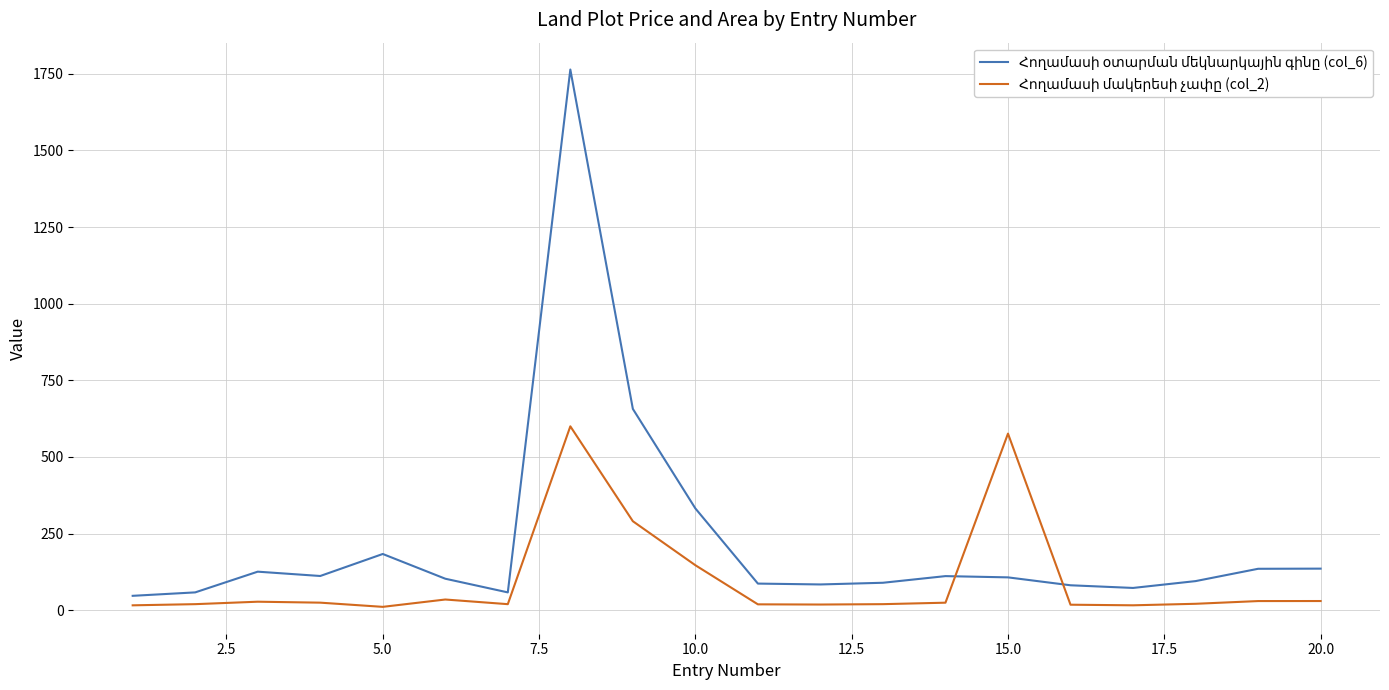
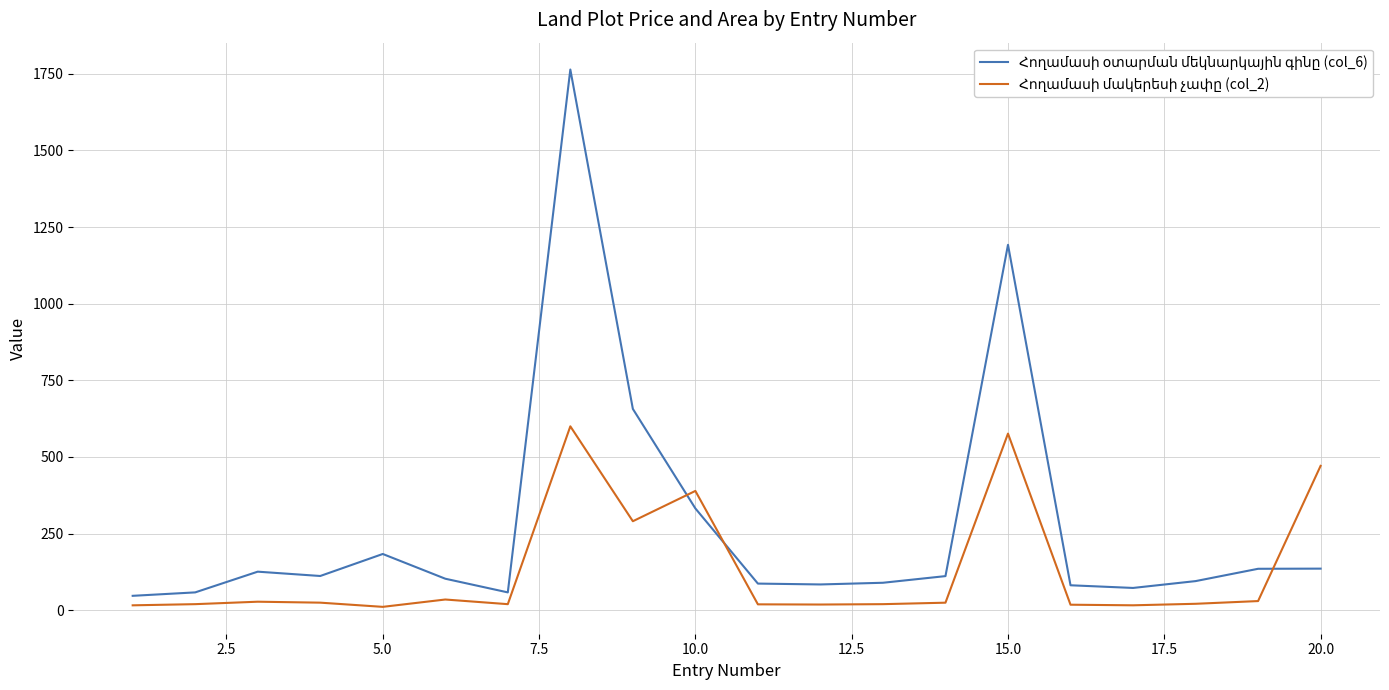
  {
    "Հողամասի օտարման մեկնարկային գինը (col_6)": {
      "5.0": 180,
      "10.0": 330,
-     "15.0": 110,
+     "15.0": 1190,
      "20.0": 140
    },
    "Հողամասի մակերեսի չափը (col_2)": {
      "5.0": 10,
-     "10.0": 150,
+     "10.0": 390,
      "15.0": 580,
-     "20.0": 30
+     "20.0": 470
    }
  }
